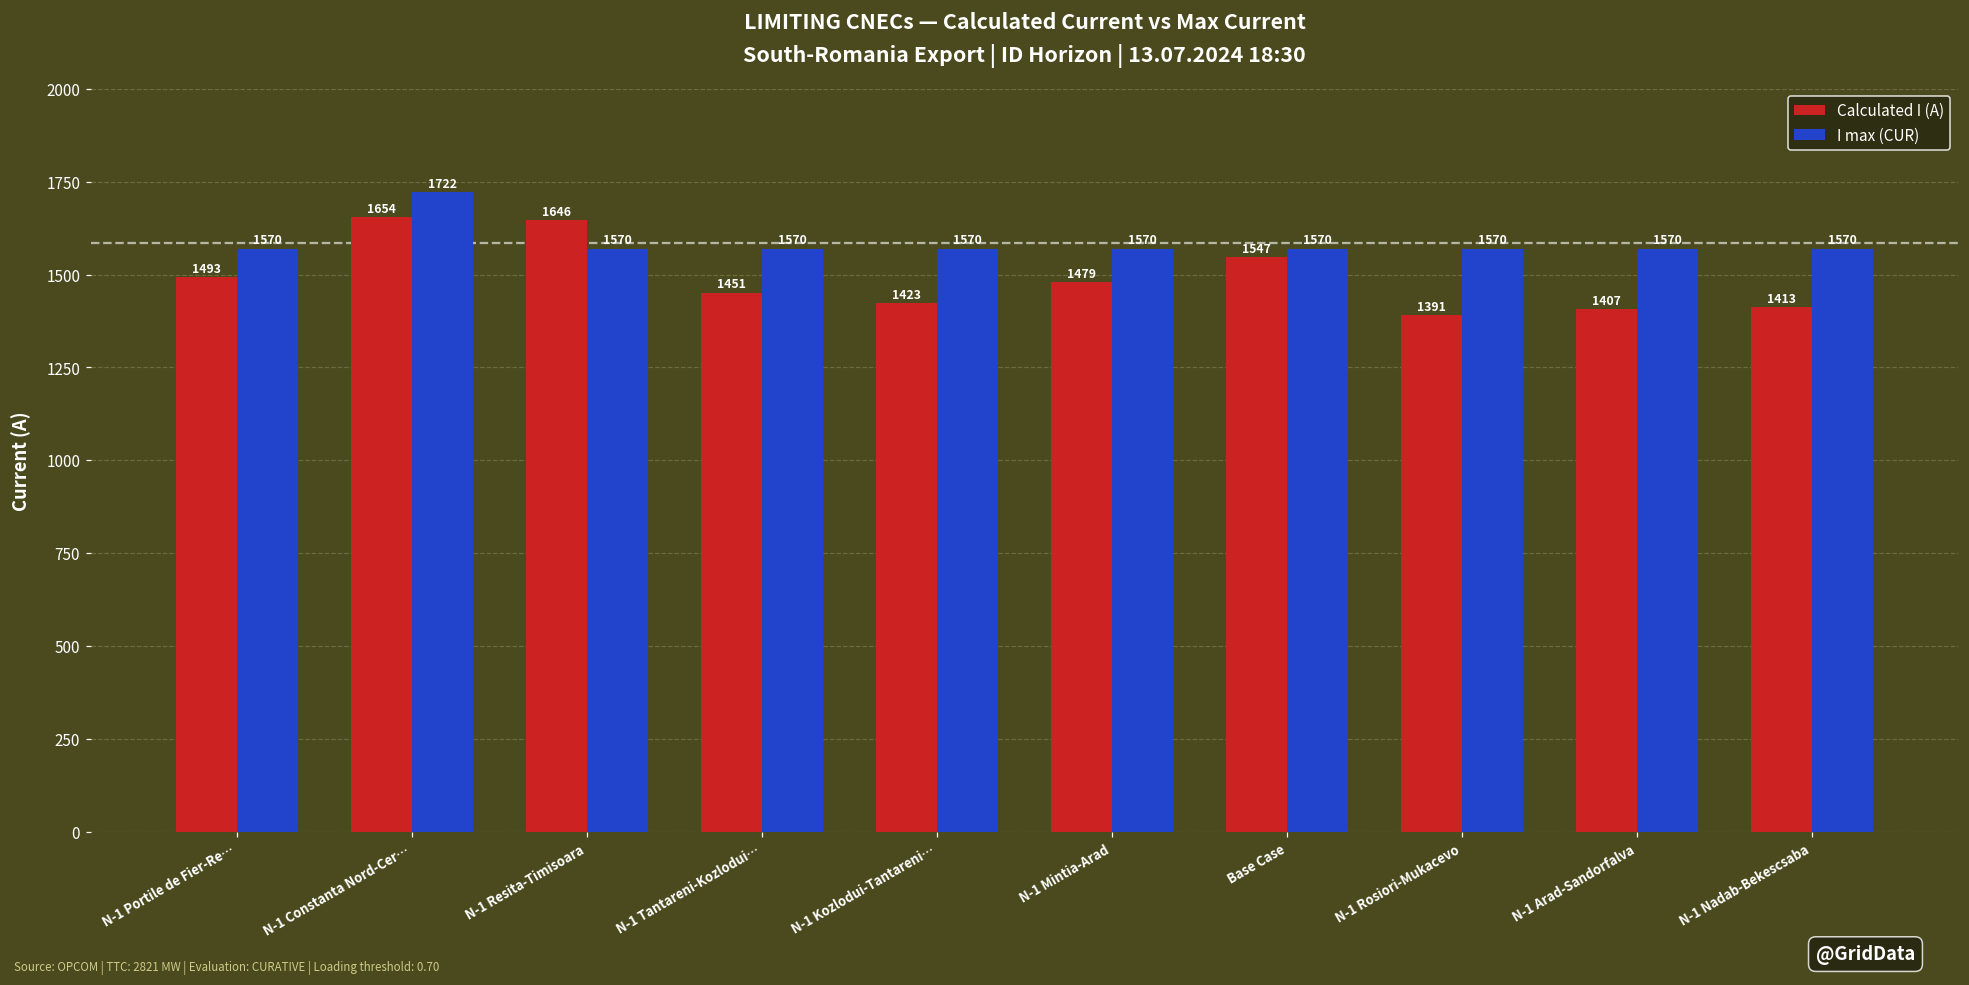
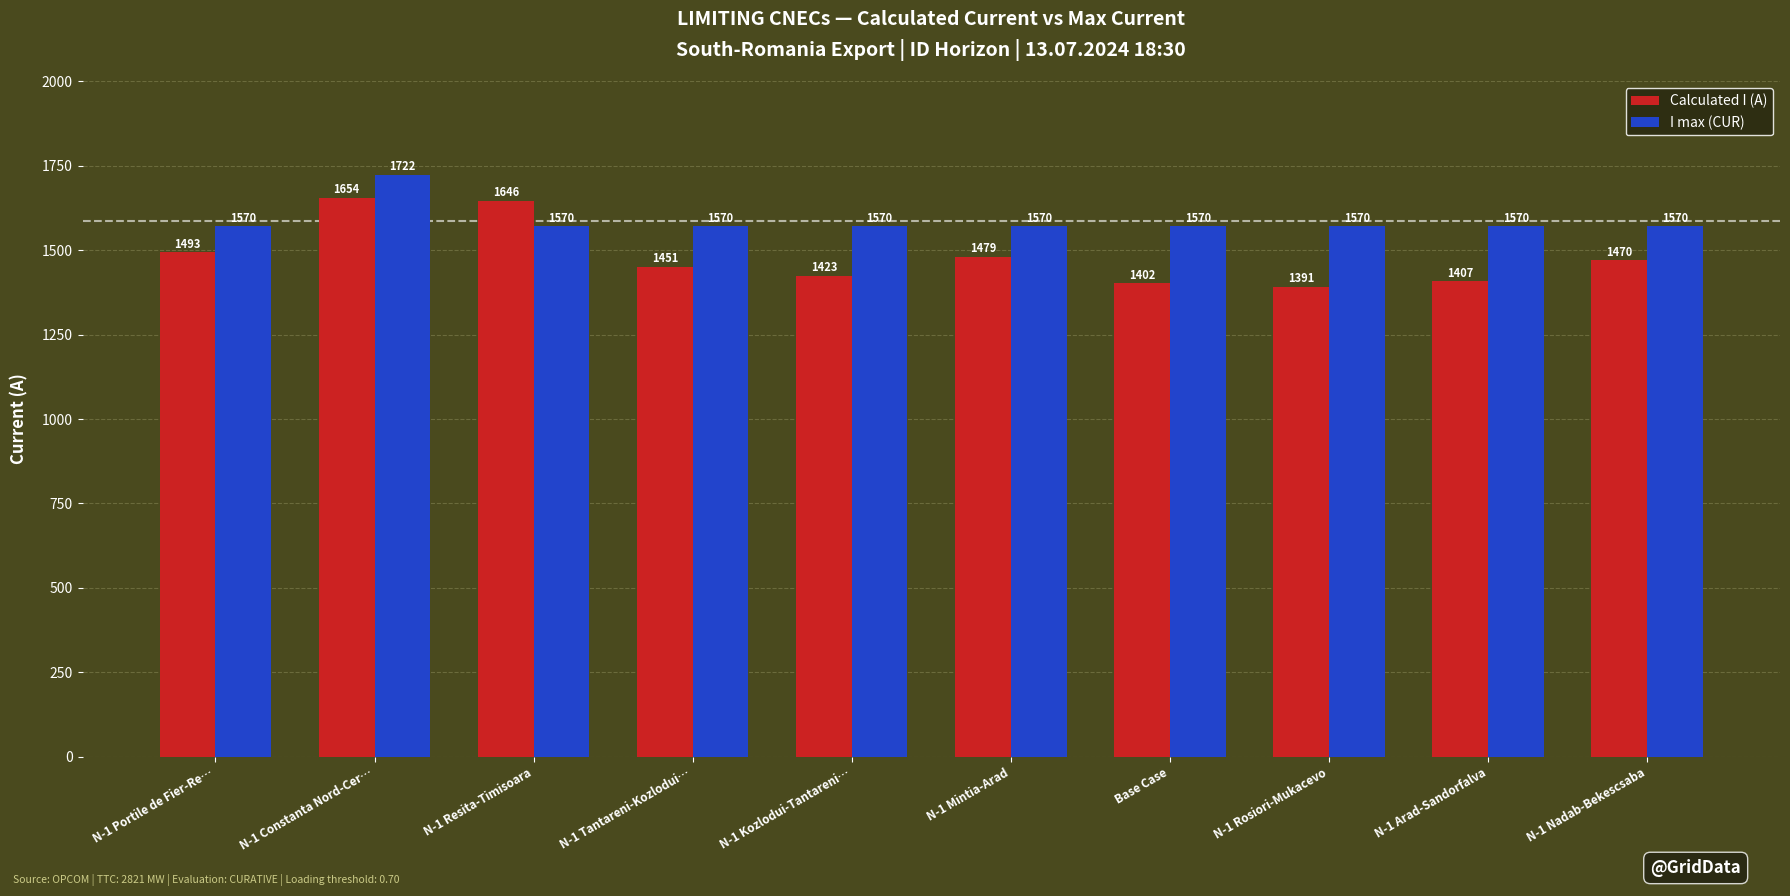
  {
    "Calculated I (A)": {
      "N-1 Portile de Fier-Re…": 1493,
      "N-1 Constanta Nord-Cer…": 1654,
      "N-1 Resita-Timisoara": 1646,
      "N-1 Tantareni-Kozlodui…": 1451,
-     "Base Case": 1547,
+     "Base Case": 1402,
      "N-1 Rosiori-Mukacevo": 1391,
      "N-1 Arad-Sandorfalva": 1407,
-     "N-1 Nadab-Bekescsaba": 1413
+     "N-1 Nadab-Bekescsaba": 1470
    },
    "I max (CUR)": {
      "N-1 Portile de Fier-Re…": 1570,
      "N-1 Constanta Nord-Cer…": 1722,
      "N-1 Resita-Timisoara": 1570,
      "N-1 Tantareni-Kozlodui…": 1570,
      "N-1 Kozlodui-Tantareni…": 1570,
      "N-1 Mintia-Arad": 1570,
      "Base Case": 1570,
      "N-1 Rosiori-Mukacevo": 1570,
      "N-1 Arad-Sandorfalva": 1570,
      "N-1 Nadab-Bekescsaba": 1570
    }
  }
